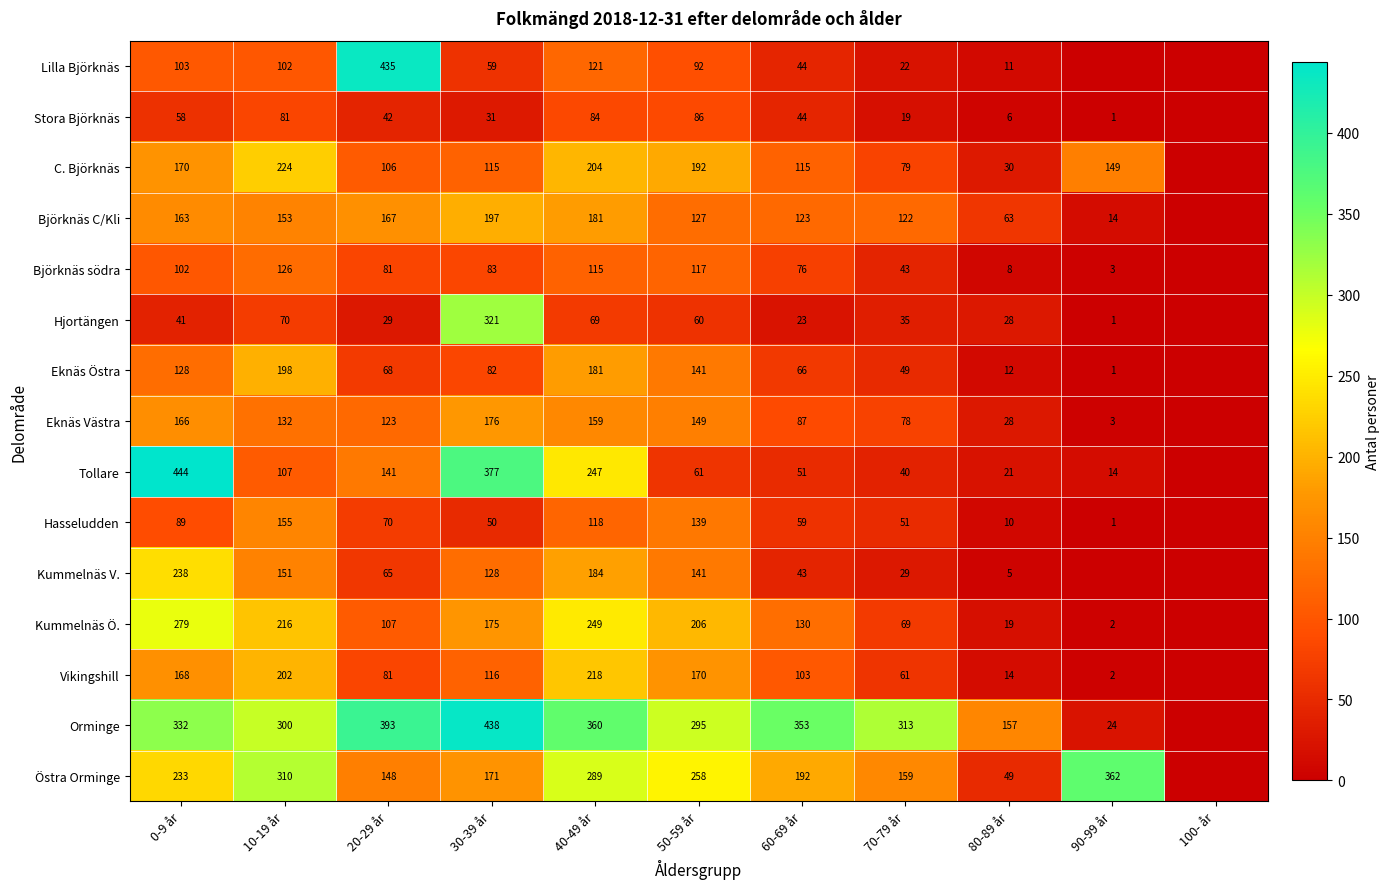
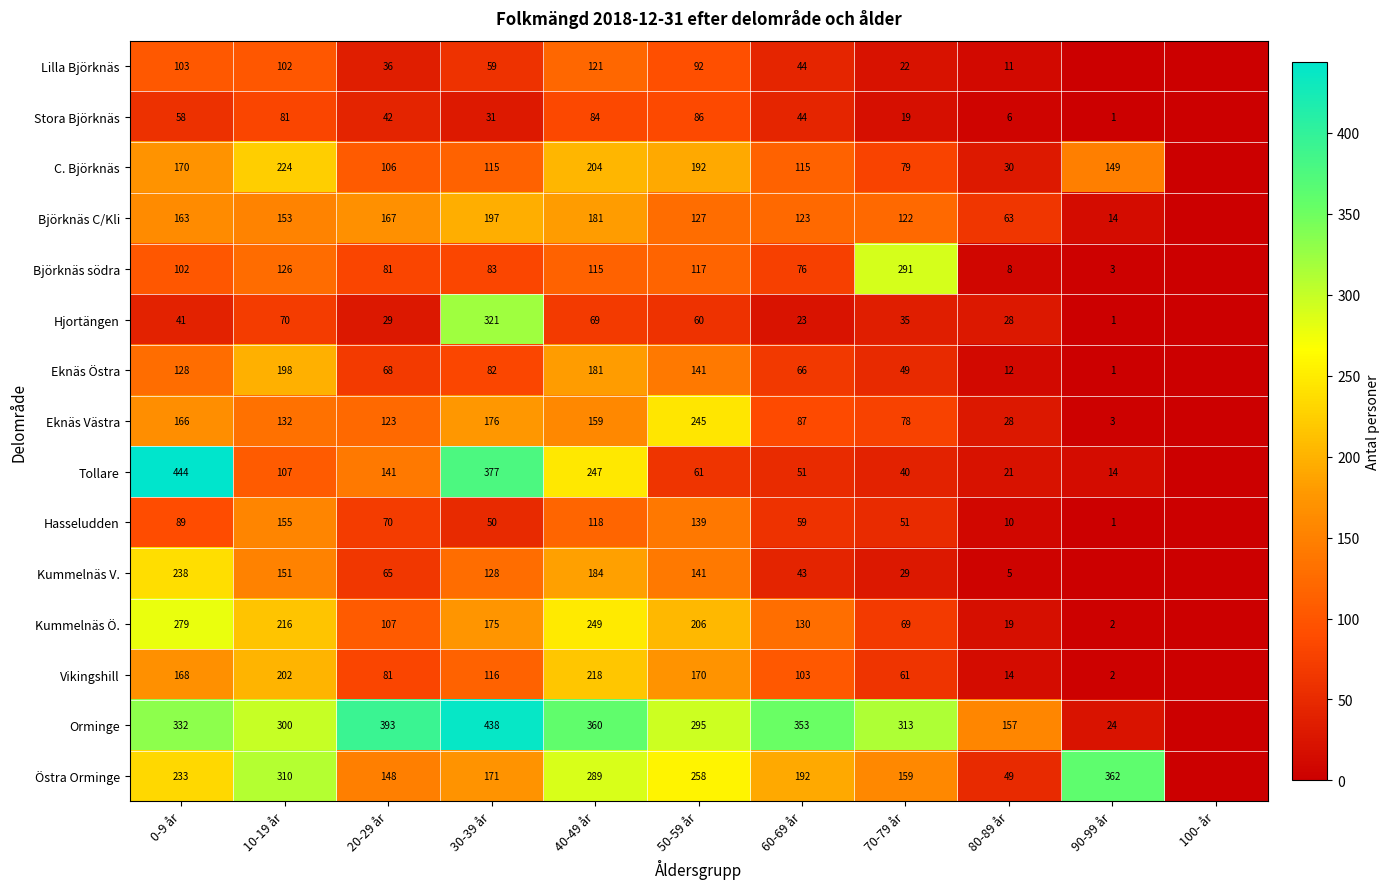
  {
    "Lilla Björknäs": {
      "0-9 år": 103,
      "10-19 år": 102,
-     "20-29 år": 435,
+     "20-29 år": 36,
      "30-39 år": 59,
      "40-49 år": 121,
      "50-59 år": 92,
      "60-69 år": 44,
      "70-79 år": 22,
      "80-89 år": 11
    },
    "Stora Björknäs": {
      "0-9 år": 58,
      "10-19 år": 81,
      "20-29 år": 42,
      "30-39 år": 31,
      "40-49 år": 84,
      "50-59 år": 86,
      "60-69 år": 44,
      "70-79 år": 19,
      "80-89 år": 6,
      "90-99 år": 1
    },
    "C. Björknäs": {
      "0-9 år": 170,
      "10-19 år": 224,
      "20-29 år": 106,
      "30-39 år": 115,
      "40-49 år": 204,
      "50-59 år": 192,
      "60-69 år": 115,
      "70-79 år": 79,
      "80-89 år": 30,
      "90-99 år": 149
    },
    "Björknäs C/Kli": {
      "0-9 år": 163,
      "10-19 år": 153,
      "20-29 år": 167,
      "30-39 år": 197,
      "40-49 år": 181,
      "50-59 år": 127,
      "60-69 år": 123,
      "70-79 år": 122,
      "80-89 år": 63,
      "90-99 år": 14
    },
    "Björknäs södra": {
      "0-9 år": 102,
      "10-19 år": 126,
      "20-29 år": 81,
      "30-39 år": 83,
      "40-49 år": 115,
      "50-59 år": 117,
      "60-69 år": 76,
-     "70-79 år": 43,
+     "70-79 år": 291,
      "80-89 år": 8,
      "90-99 år": 3
    },
    "Hjortängen": {
      "0-9 år": 41,
      "10-19 år": 70,
      "20-29 år": 29,
      "30-39 år": 321,
      "40-49 år": 69,
      "50-59 år": 60,
      "60-69 år": 23,
      "70-79 år": 35,
      "80-89 år": 28,
      "90-99 år": 1
    },
    "Eknäs Östra": {
      "0-9 år": 128,
      "10-19 år": 198,
      "20-29 år": 68,
      "30-39 år": 82,
      "40-49 år": 181,
      "50-59 år": 141,
      "60-69 år": 66,
      "70-79 år": 49,
      "80-89 år": 12,
      "90-99 år": 1
    },
    "Eknäs Västra": {
      "0-9 år": 166,
      "10-19 år": 132,
      "20-29 år": 123,
      "30-39 år": 176,
      "40-49 år": 159,
-     "50-59 år": 149,
+     "50-59 år": 245,
      "60-69 år": 87,
      "70-79 år": 78,
      "80-89 år": 28,
      "90-99 år": 3
    },
    "Tollare": {
      "0-9 år": 444,
      "10-19 år": 107,
      "20-29 år": 141,
      "30-39 år": 377,
      "40-49 år": 247,
      "50-59 år": 61,
      "60-69 år": 51,
      "70-79 år": 40,
      "80-89 år": 21,
      "90-99 år": 14
    },
    "Hasseludden": {
      "0-9 år": 89,
      "10-19 år": 155,
      "20-29 år": 70,
      "30-39 år": 50,
      "40-49 år": 118,
      "50-59 år": 139,
      "60-69 år": 59,
      "70-79 år": 51,
      "80-89 år": 10,
      "90-99 år": 1
    },
    "Kummelnäs V.": {
      "0-9 år": 238,
      "10-19 år": 151,
      "20-29 år": 65,
      "30-39 år": 128,
      "40-49 år": 184,
      "50-59 år": 141,
      "60-69 år": 43,
      "70-79 år": 29,
      "80-89 år": 5
    },
    "Kummelnäs Ö.": {
      "0-9 år": 279,
      "10-19 år": 216,
      "20-29 år": 107,
      "30-39 år": 175,
      "40-49 år": 249,
      "50-59 år": 206,
      "60-69 år": 130,
      "70-79 år": 69,
      "80-89 år": 19,
      "90-99 år": 2
    },
    "Vikingshill": {
      "0-9 år": 168,
      "10-19 år": 202,
      "20-29 år": 81,
      "30-39 år": 116,
      "40-49 år": 218,
      "50-59 år": 170,
      "60-69 år": 103,
      "70-79 år": 61,
      "80-89 år": 14,
      "90-99 år": 2
    },
    "Orminge": {
      "0-9 år": 332,
      "10-19 år": 300,
      "20-29 år": 393,
      "30-39 år": 438,
      "40-49 år": 360,
      "50-59 år": 295,
      "60-69 år": 353,
      "70-79 år": 313,
      "80-89 år": 157,
      "90-99 år": 24
    },
    "Östra Orminge": {
      "0-9 år": 233,
      "10-19 år": 310,
      "20-29 år": 148,
      "30-39 år": 171,
      "40-49 år": 289,
      "50-59 år": 258,
      "60-69 år": 192,
      "70-79 år": 159,
      "80-89 år": 49,
      "90-99 år": 362
    }
  }
